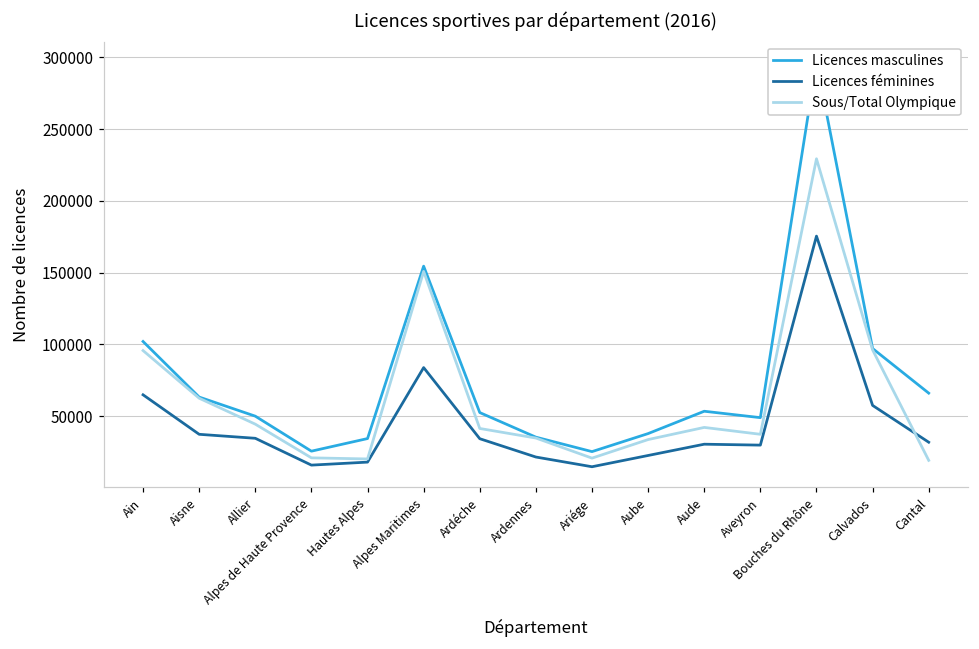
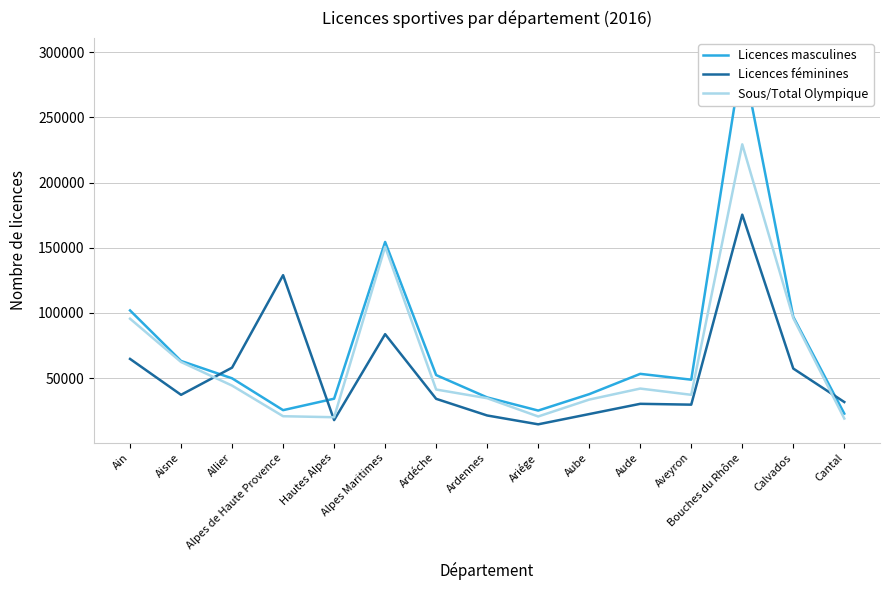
  {
    "Licences masculines": {
      "Ain": 102000,
      "Allier": 50000,
      "Alpes de Haute Provence": 26000,
      "Hautes Alpes": 34000,
      "Alpes Maritimes": 154000,
      "Ardéche": 52000,
      "Ariége": 25000,
      "Aube": 38000,
      "Aude": 53000,
      "Aveyron": 49000,
-     "Cantal": 66000
+     "Cantal": 23000
    },
    "Licences féminines": {
      "Ain": 65000,
      "Aisne": 37000,
-     "Allier": 34000,
-     "Alpes de Haute Provence": 16000,
+     "Allier": 58000,
+     "Alpes de Haute Provence": 129000,
      "Hautes Alpes": 18000,
      "Alpes Maritimes": 84000,
      "Ardéche": 34000,
      "Ardennes": 21000,
      "Ariége": 15000,
      "Aube": 23000,
      "Aude": 30000,
      "Aveyron": 30000,
      "Bouches du Rhône": 175000,
      "Calvados": 57000,
      "Cantal": 32000
    },
    "Sous/Total Olympique": {
      "Ain": 96000,
      "Allier": 44000,
      "Alpes de Haute Provence": 21000,
      "Hautes Alpes": 20000,
      "Alpes Maritimes": 151000,
      "Ardéche": 41000,
      "Ariége": 21000,
      "Aube": 34000,
      "Aude": 42000,
      "Aveyron": 37000,
      "Bouches du Rhône": 229000,
      "Cantal": 19000
    }
  }
